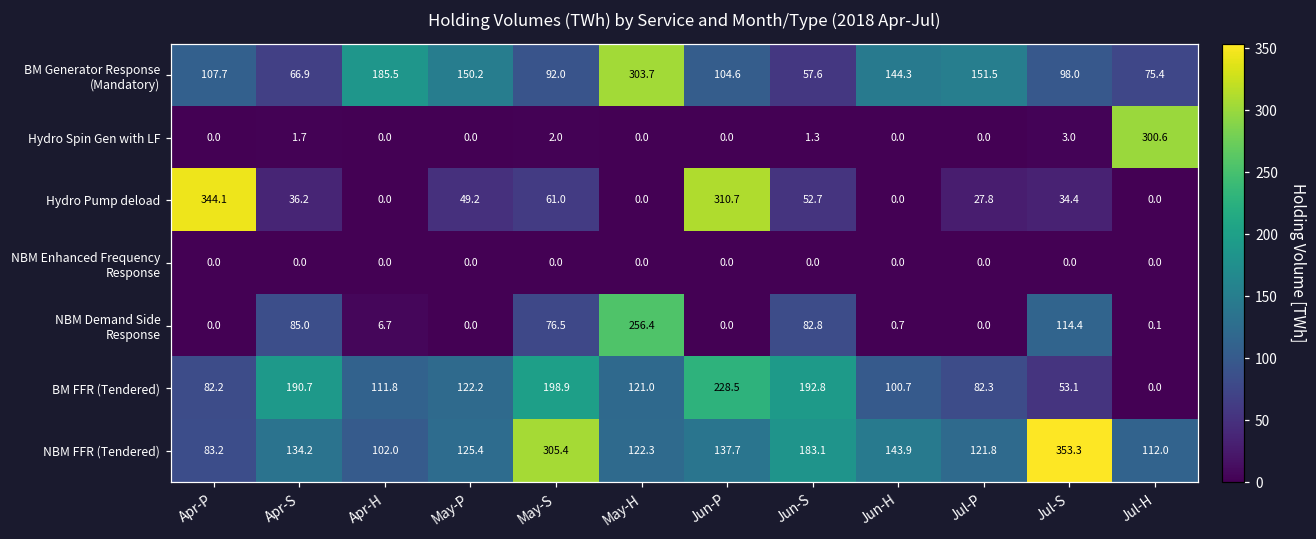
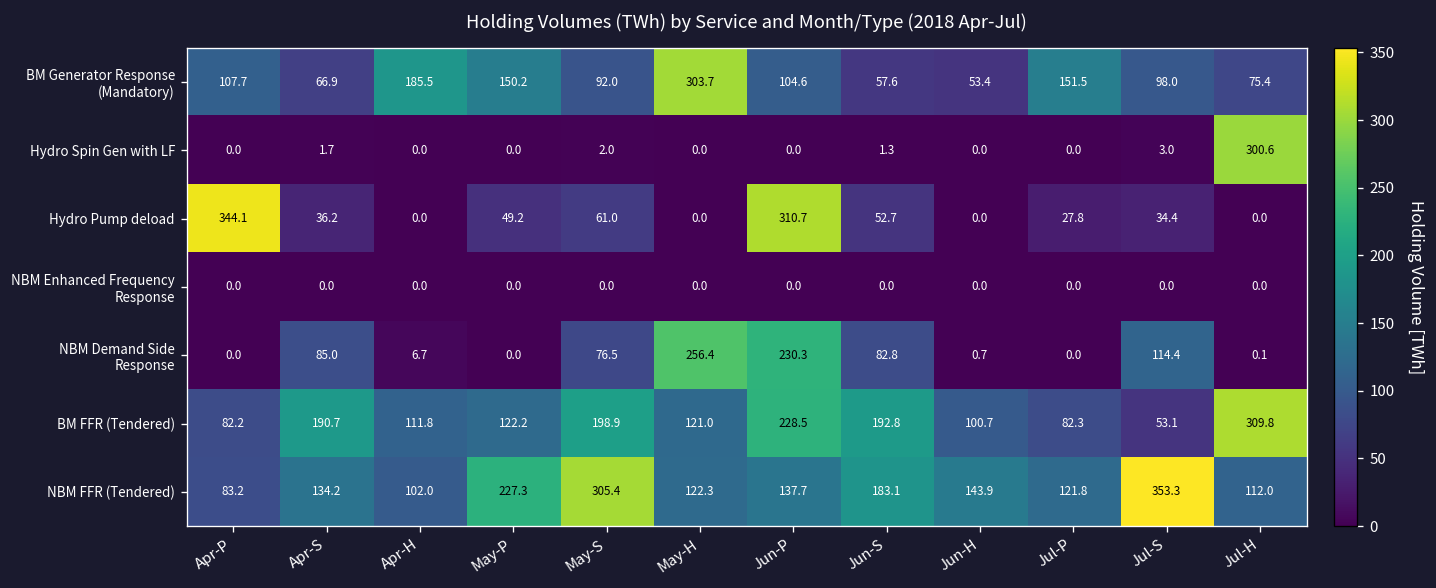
  {
    "BM Generator Response (Mandatory)": {
      "Apr-P": 107.7,
      "Apr-S": 66.9,
      "Apr-H": 185.5,
      "May-P": 150.2,
      "May-S": 92.0,
      "May-H": 303.7,
      "Jun-P": 104.6,
      "Jun-S": 57.6,
-     "Jun-H": 144.3,
+     "Jun-H": 53.4,
      "Jul-P": 151.5,
      "Jul-S": 98.0,
      "Jul-H": 75.4
    },
    "Hydro Spin Gen with LF": {
      "Apr-P": 0.0,
      "Apr-S": 1.7,
      "Apr-H": 0.0,
      "May-P": 0.0,
      "May-S": 2.0,
      "May-H": 0.0,
      "Jun-P": 0.0,
      "Jun-S": 1.3,
      "Jun-H": 0.0,
      "Jul-P": 0.0,
      "Jul-S": 3.0,
      "Jul-H": 300.6
    },
    "Hydro Pump deload": {
      "Apr-P": 344.1,
      "Apr-S": 36.2,
      "Apr-H": 0.0,
      "May-P": 49.2,
      "May-S": 61.0,
      "May-H": 0.0,
      "Jun-P": 310.7,
      "Jun-S": 52.7,
      "Jun-H": 0.0,
      "Jul-P": 27.8,
      "Jul-S": 34.4,
      "Jul-H": 0.0
    },
    "NBM Enhanced Frequency Response": {
      "Apr-P": 0.0,
      "Apr-S": 0.0,
      "Apr-H": 0.0,
      "May-P": 0.0,
      "May-S": 0.0,
      "May-H": 0.0,
      "Jun-P": 0.0,
      "Jun-S": 0.0,
      "Jun-H": 0.0,
      "Jul-P": 0.0,
      "Jul-S": 0.0,
      "Jul-H": 0.0
    },
    "NBM Demand Side Response": {
      "Apr-P": 0.0,
      "Apr-S": 85.0,
      "Apr-H": 6.7,
      "May-P": 0.0,
      "May-S": 76.5,
      "May-H": 256.4,
-     "Jun-P": 0.0,
+     "Jun-P": 230.3,
      "Jun-S": 82.8,
      "Jun-H": 0.7,
      "Jul-P": 0.0,
      "Jul-S": 114.4,
      "Jul-H": 0.1
    },
    "BM FFR (Tendered)": {
      "Apr-P": 82.2,
      "Apr-S": 190.7,
      "Apr-H": 111.8,
      "May-P": 122.2,
      "May-S": 198.9,
      "May-H": 121.0,
      "Jun-P": 228.5,
      "Jun-S": 192.8,
      "Jun-H": 100.7,
      "Jul-P": 82.3,
      "Jul-S": 53.1,
-     "Jul-H": 0.0
+     "Jul-H": 309.8
    },
    "NBM FFR (Tendered)": {
      "Apr-P": 83.2,
      "Apr-S": 134.2,
      "Apr-H": 102.0,
-     "May-P": 125.4,
+     "May-P": 227.3,
      "May-S": 305.4,
      "May-H": 122.3,
      "Jun-P": 137.7,
      "Jun-S": 183.1,
      "Jun-H": 143.9,
      "Jul-P": 121.8,
      "Jul-S": 353.3,
      "Jul-H": 112.0
    }
  }
